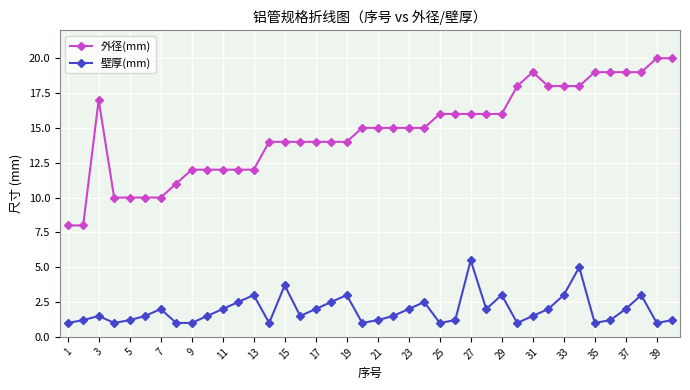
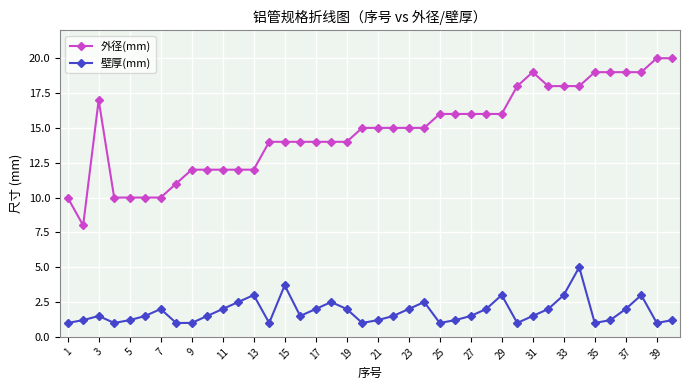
  {
    "外径(mm)": {
-     "1": 8,
+     "1": 10,
      "3": 17,
      "5": 10,
      "7": 10,
      "9": 12,
      "11": 12,
      "13": 12,
      "15": 14,
      "17": 14,
      "19": 14,
      "21": 15,
      "23": 15,
      "25": 16,
      "27": 16,
      "29": 16,
      "31": 19,
      "33": 18,
      "35": 19,
      "37": 19,
      "39": 20
    },
    "壁厚(mm)": {
      "1": 1.0,
      "3": 1.5,
      "5": 1.2,
      "7": 2.0,
      "9": 1.0,
      "11": 2.0,
      "13": 3.0,
      "15": 3.7,
      "17": 2.0,
-     "19": 3,
+     "19": 2,
      "21": 1.2,
      "23": 2.0,
      "25": 1.0,
-     "27": 5.5,
+     "27": 1.5,
      "29": 3.0,
      "31": 1.5,
      "33": 3.0,
      "35": 1.0,
      "37": 2.0,
      "39": 1.0
    }
  }
